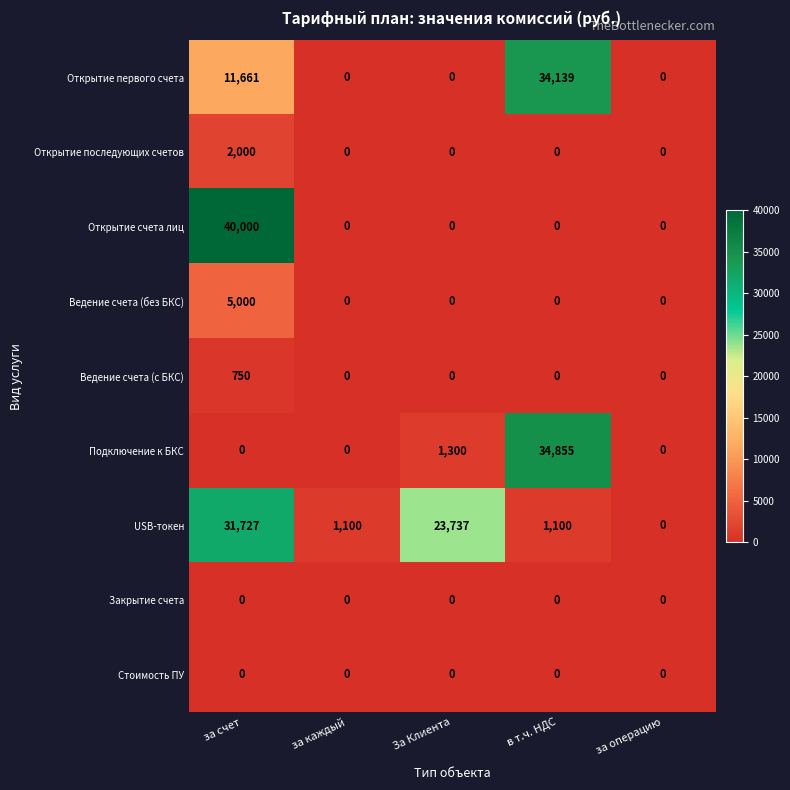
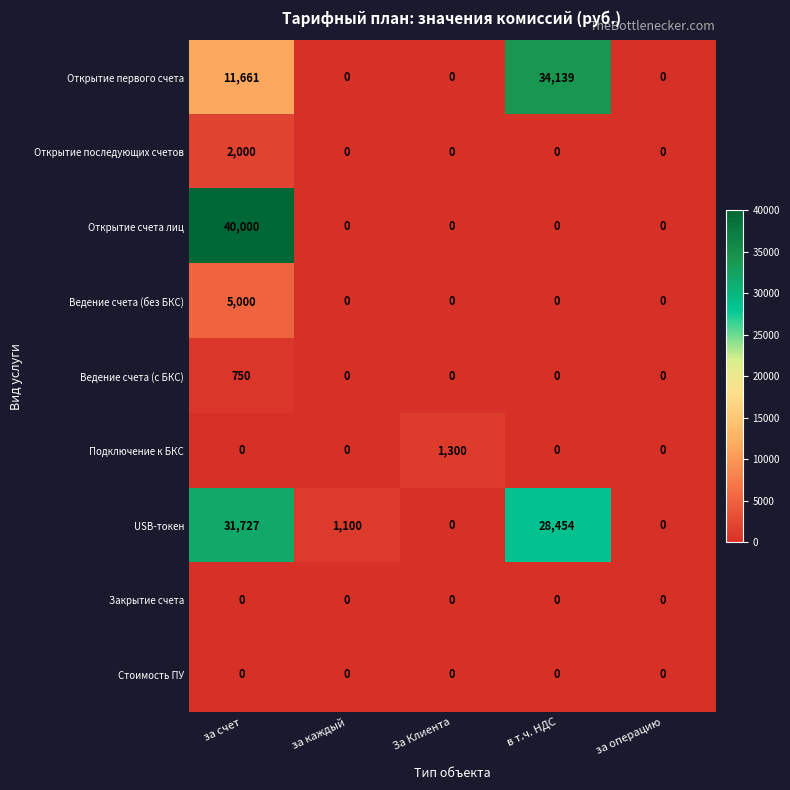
  {
    "Открытие первого счета": {
      "за счет": "11,661",
      "за каждый": "0",
      "За Клиента": "0",
      "в т.ч. НДС": "34,139",
      "за операцию": "0"
    },
    "Открытие последующих счетов": {
      "за счет": "2,000",
      "за каждый": "0",
      "За Клиента": "0",
      "в т.ч. НДС": "0",
      "за операцию": "0"
    },
    "Открытие счета лиц": {
      "за счет": "40,000",
      "за каждый": "0",
      "За Клиента": "0",
      "в т.ч. НДС": "0",
      "за операцию": "0"
    },
    "Ведение счета (без БКС)": {
      "за счет": "5,000",
      "за каждый": "0",
      "За Клиента": "0",
      "в т.ч. НДС": "0",
      "за операцию": "0"
    },
    "Ведение счета (с БКС)": {
      "за счет": "750",
      "за каждый": "0",
      "За Клиента": "0",
      "в т.ч. НДС": "0",
      "за операцию": "0"
    },
    "Подключение к БКС": {
      "за счет": "0",
      "за каждый": "0",
      "За Клиента": "1,300",
-     "в т.ч. НДС": "34,855",
+     "в т.ч. НДС": "0",
      "за операцию": "0"
    },
    "USB-токен": {
      "за счет": "31,727",
      "за каждый": "1,100",
-     "За Клиента": "23,737",
-     "в т.ч. НДС": "1,100",
+     "За Клиента": "0",
+     "в т.ч. НДС": "28,454",
      "за операцию": "0"
    },
    "Закрытие счета": {
      "за счет": "0",
      "за каждый": "0",
      "За Клиента": "0",
      "в т.ч. НДС": "0",
      "за операцию": "0"
    },
    "Стоимость ПУ": {
      "за счет": "0",
      "за каждый": "0",
      "За Клиента": "0",
      "в т.ч. НДС": "0",
      "за операцию": "0"
    }
  }
